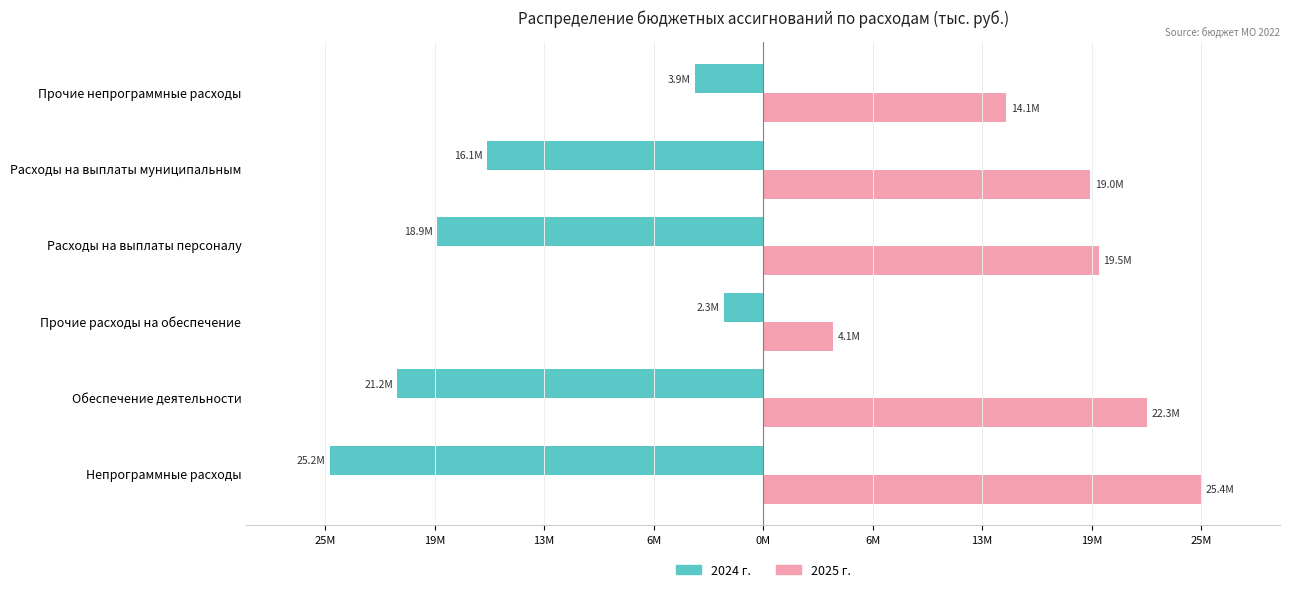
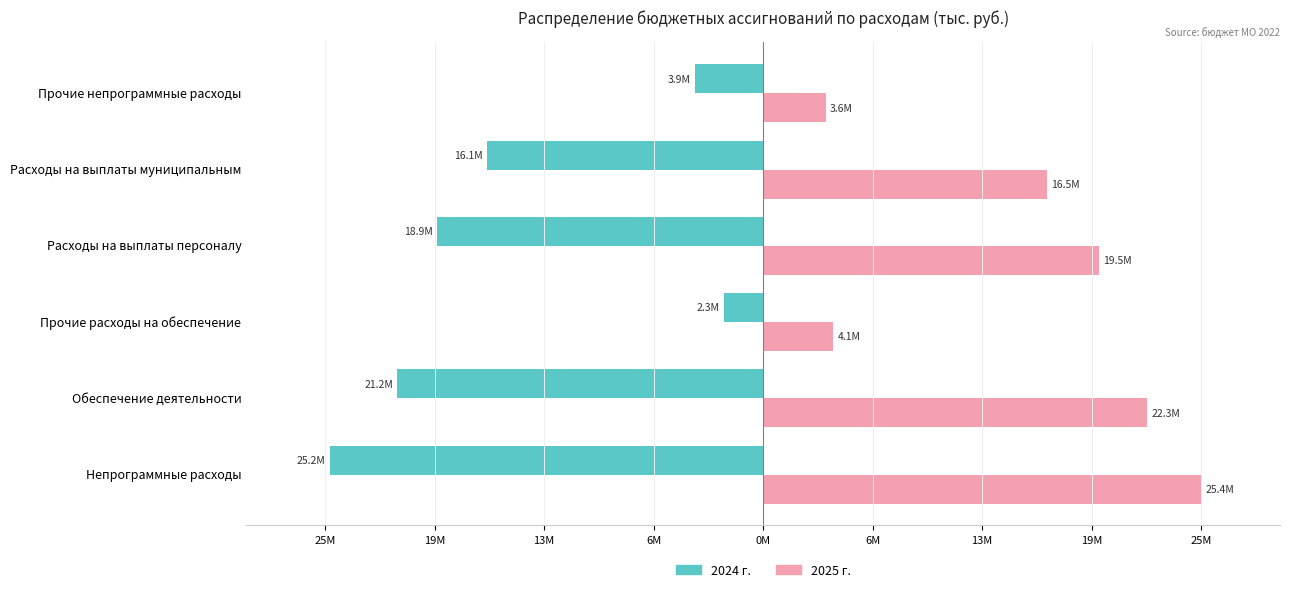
  {
    "2025 г.": {
-     "Прочие непрограммные расходы": "14.1M",
-     "Расходы на выплаты муниципальным": "19.0M",
+     "Прочие непрограммные расходы": "3.6M",
+     "Расходы на выплаты муниципальным": "16.5M",
      "Расходы на выплаты персоналу": "19.5M",
      "Прочие расходы на обеспечение": "4.1M",
      "Обеспечение деятельности": "22.3M",
      "Непрограммные расходы": "25.4M"
    }
  }
